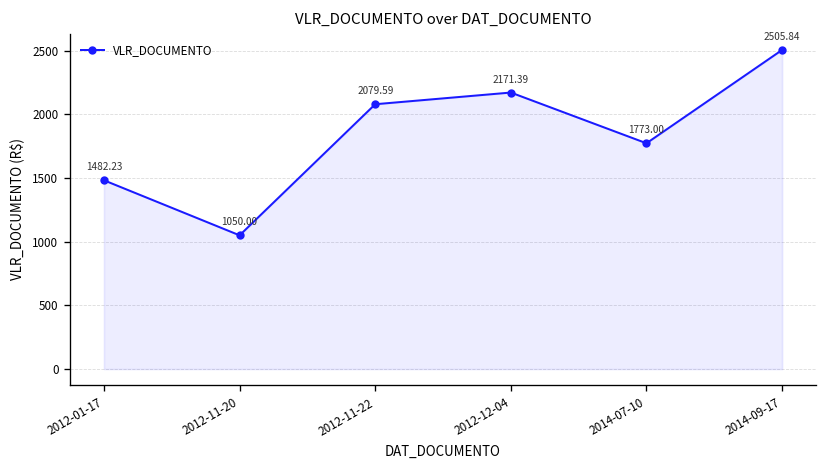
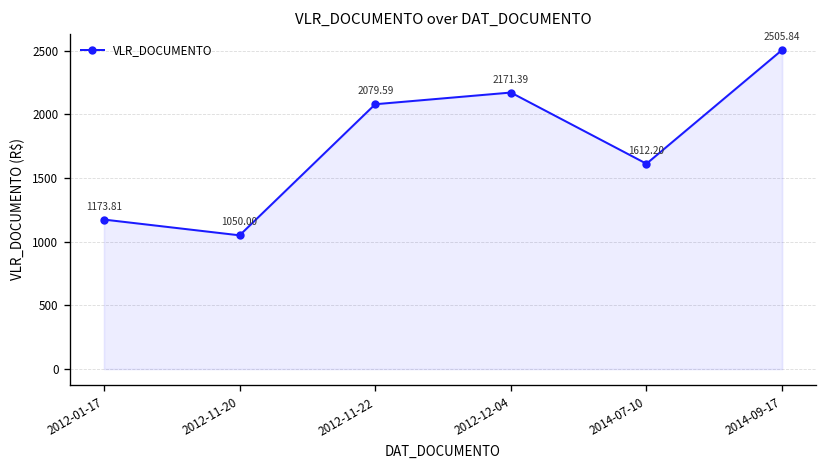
  {
-   "2012-01-17": 1482.23,
+   "2012-01-17": 1173.81,
    "2012-11-20": 1050.00,
    "2012-11-22": 2079.59,
    "2012-12-04": 2171.39,
-   "2014-07-10": 1773.00,
+   "2014-07-10": 1612.20,
    "2014-09-17": 2505.84
  }
